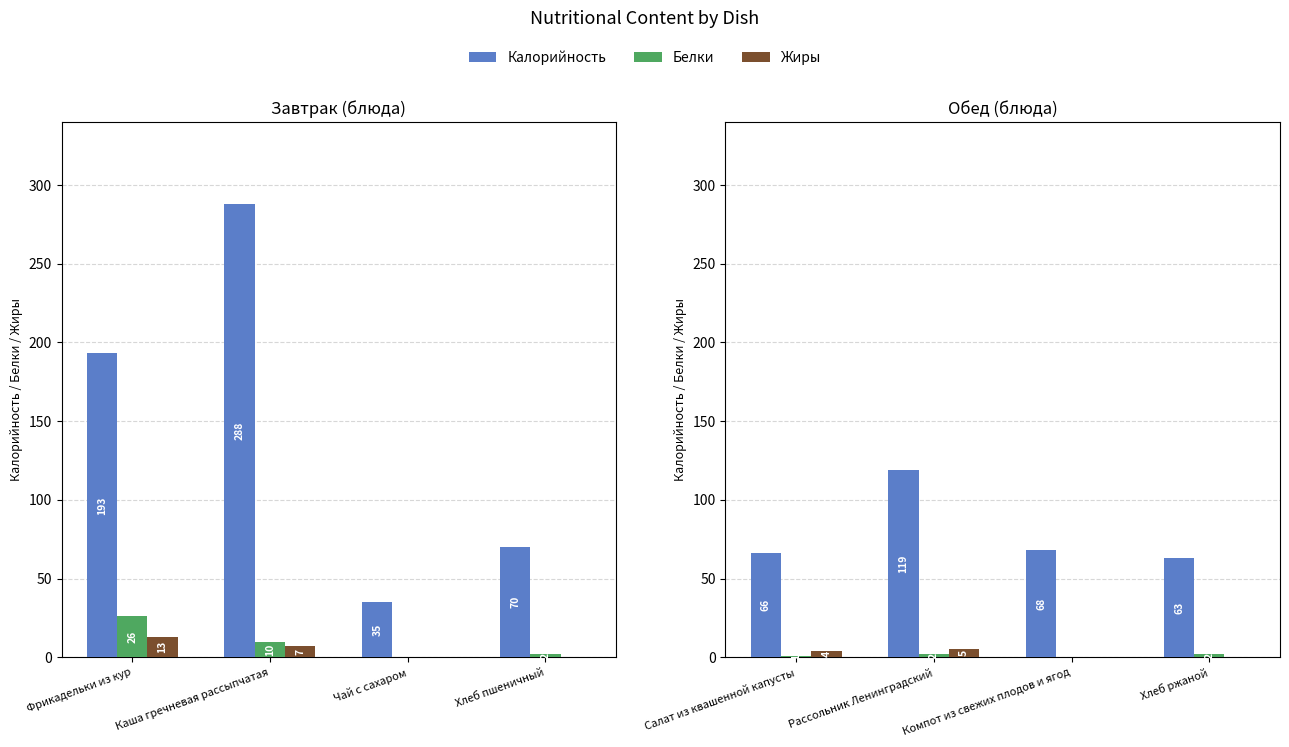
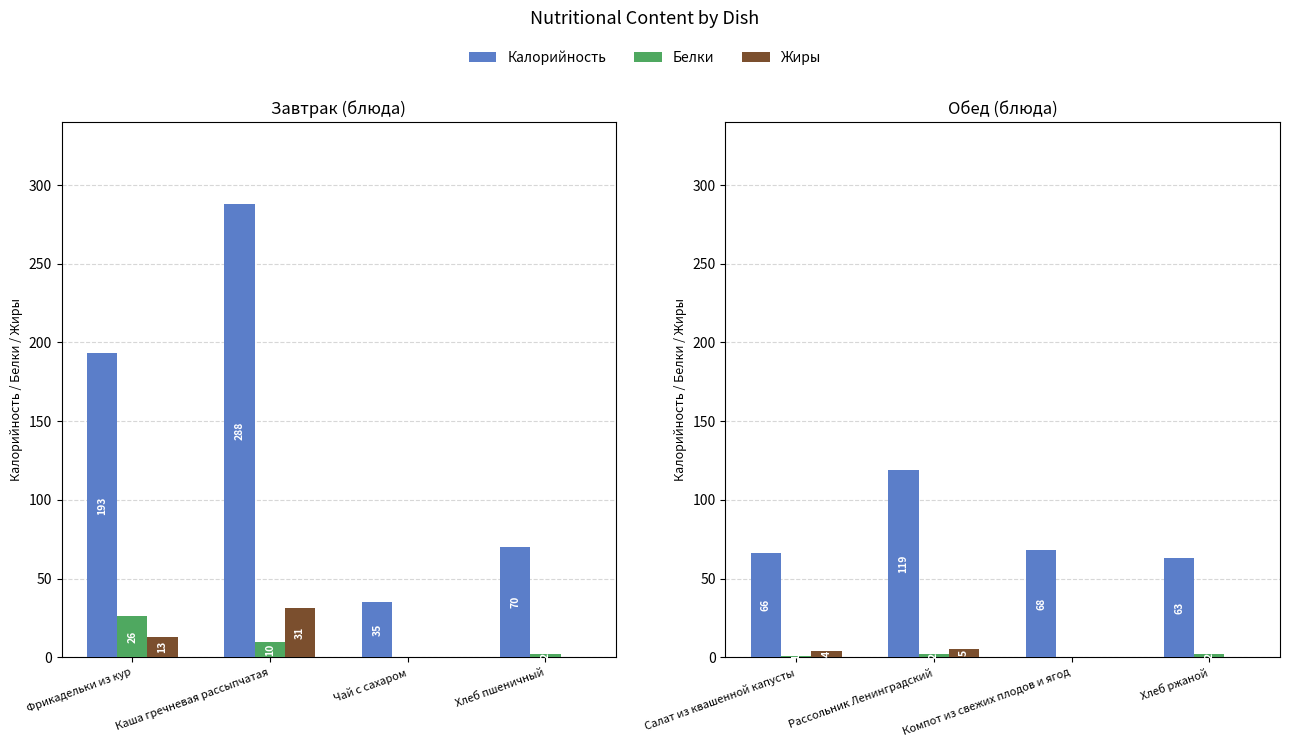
  {
    "Завтрак (блюда)": {
      "Калорийность": {
        "Фрикадельки из кур": 193,
        "Каша гречневая рассыпчатая": 288,
        "Чай с сахаром": 35,
        "Хлеб пшеничный": 70
      },
      "Белки": {
        "Фрикадельки из кур": 26,
        "Каша гречневая рассыпчатая": 10
      },
      "Жиры": {
        "Фрикадельки из кур": 13,
-       "Каша гречневая рассыпчатая": 7
+       "Каша гречневая рассыпчатая": 31
      }
    },
    "Обед (блюда)": {
      "Калорийность": {
        "Салат из квашенной капусты": 66,
        "Рассольник Ленинградский": 119,
        "Компот из свежих плодов и ягод": 68,
        "Хлеб ржаной": 63
      },
      "Белки": {
        "Рассольник Ленинградский": 2,
        "Компот из свежих плодов и ягод": 0,
        "Хлеб ржаной": 2
      },
      "Жиры": {
        "Салат из квашенной капусты": 4,
        "Рассольник Ленинградский": 5
      }
    }
  }
